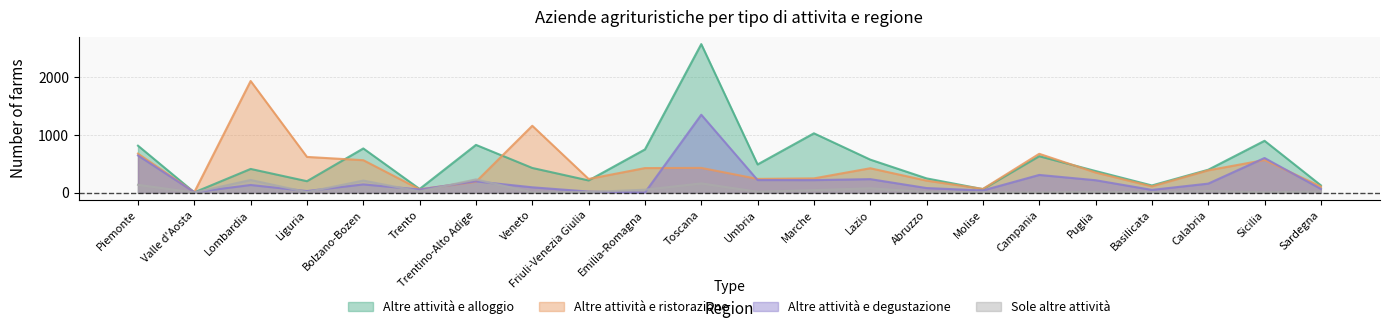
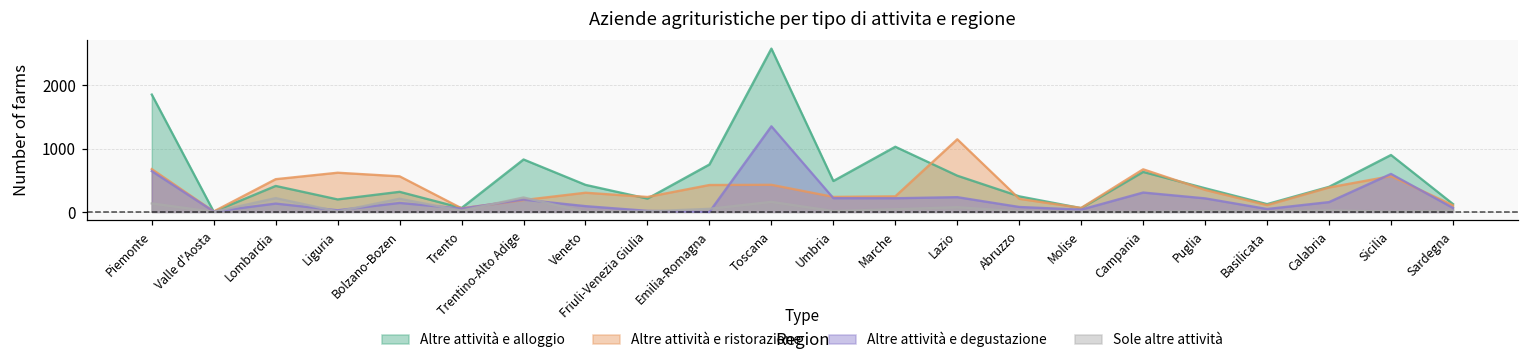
  {
    "Altre attività e alloggio": {
-     "Piemonte": 800,
+     "Piemonte": 1900,
      "Lombardia": 400,
      "Liguria": 200,
-     "Bolzano-Bozen": 800,
+     "Bolzano-Bozen": 300,
      "Trentino-Alto Adige": 800,
      "Veneto": 400,
      "Emilia-Romagna": 700,
      "Toscana": 2600,
      "Umbria": 500,
      "Marche": 1000,
      "Lazio": 600,
      "Sicilia": 900
    },
    "Altre attività e ristorazione": {
-     "Lombardia": 1900,
+     "Lombardia": 500,
      "Liguria": 600,
      "Bolzano-Bozen": 600,
-     "Veneto": 1200,
+     "Veneto": 300,
      "Emilia-Romagna": 400,
      "Toscana": 400,
-     "Lazio": 400
+     "Lazio": 1100
    }
  }
